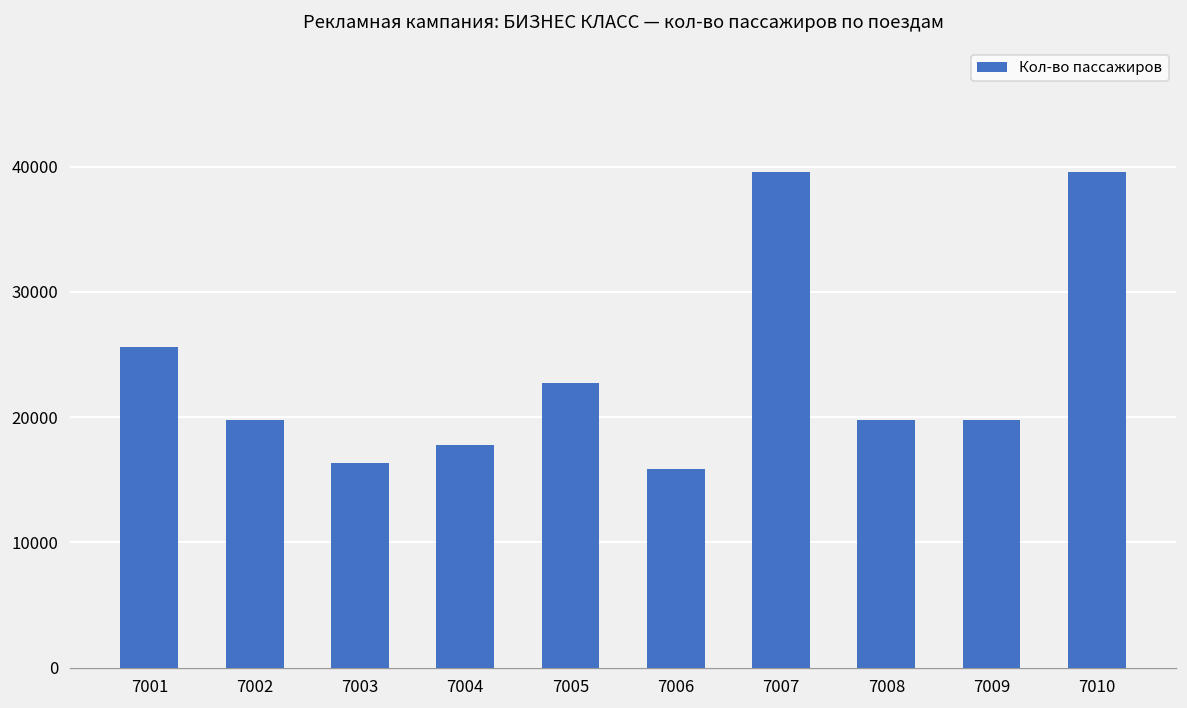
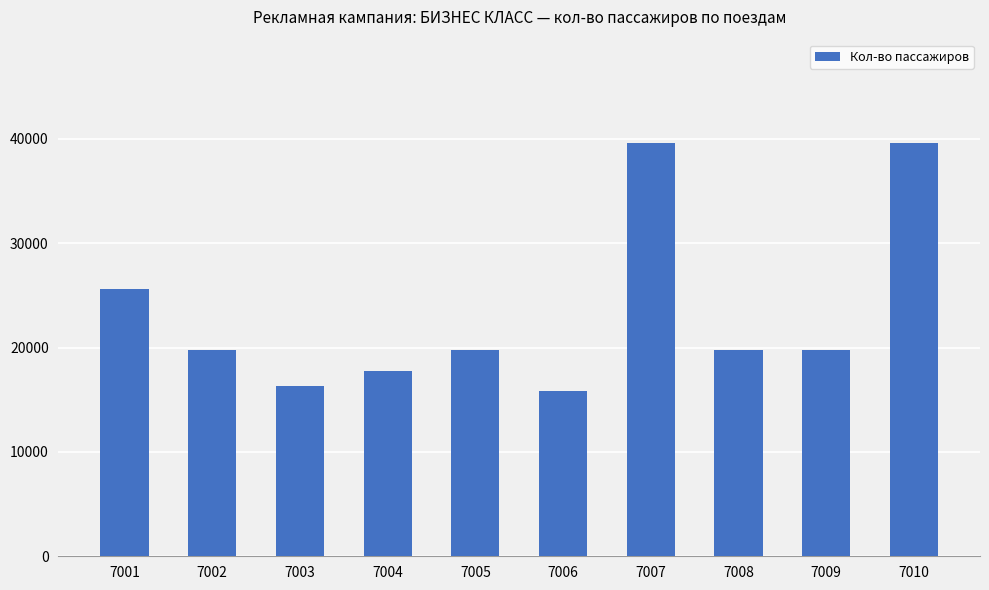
  {
    "7001": 25600,
    "7002": 19800,
    "7003": 16300,
    "7004": 17800,
-   "7005": 22700,
+   "7005": 19800,
    "7006": 15900,
    "7007": 39600,
    "7008": 19800,
    "7009": 19800,
    "7010": 39600
  }
